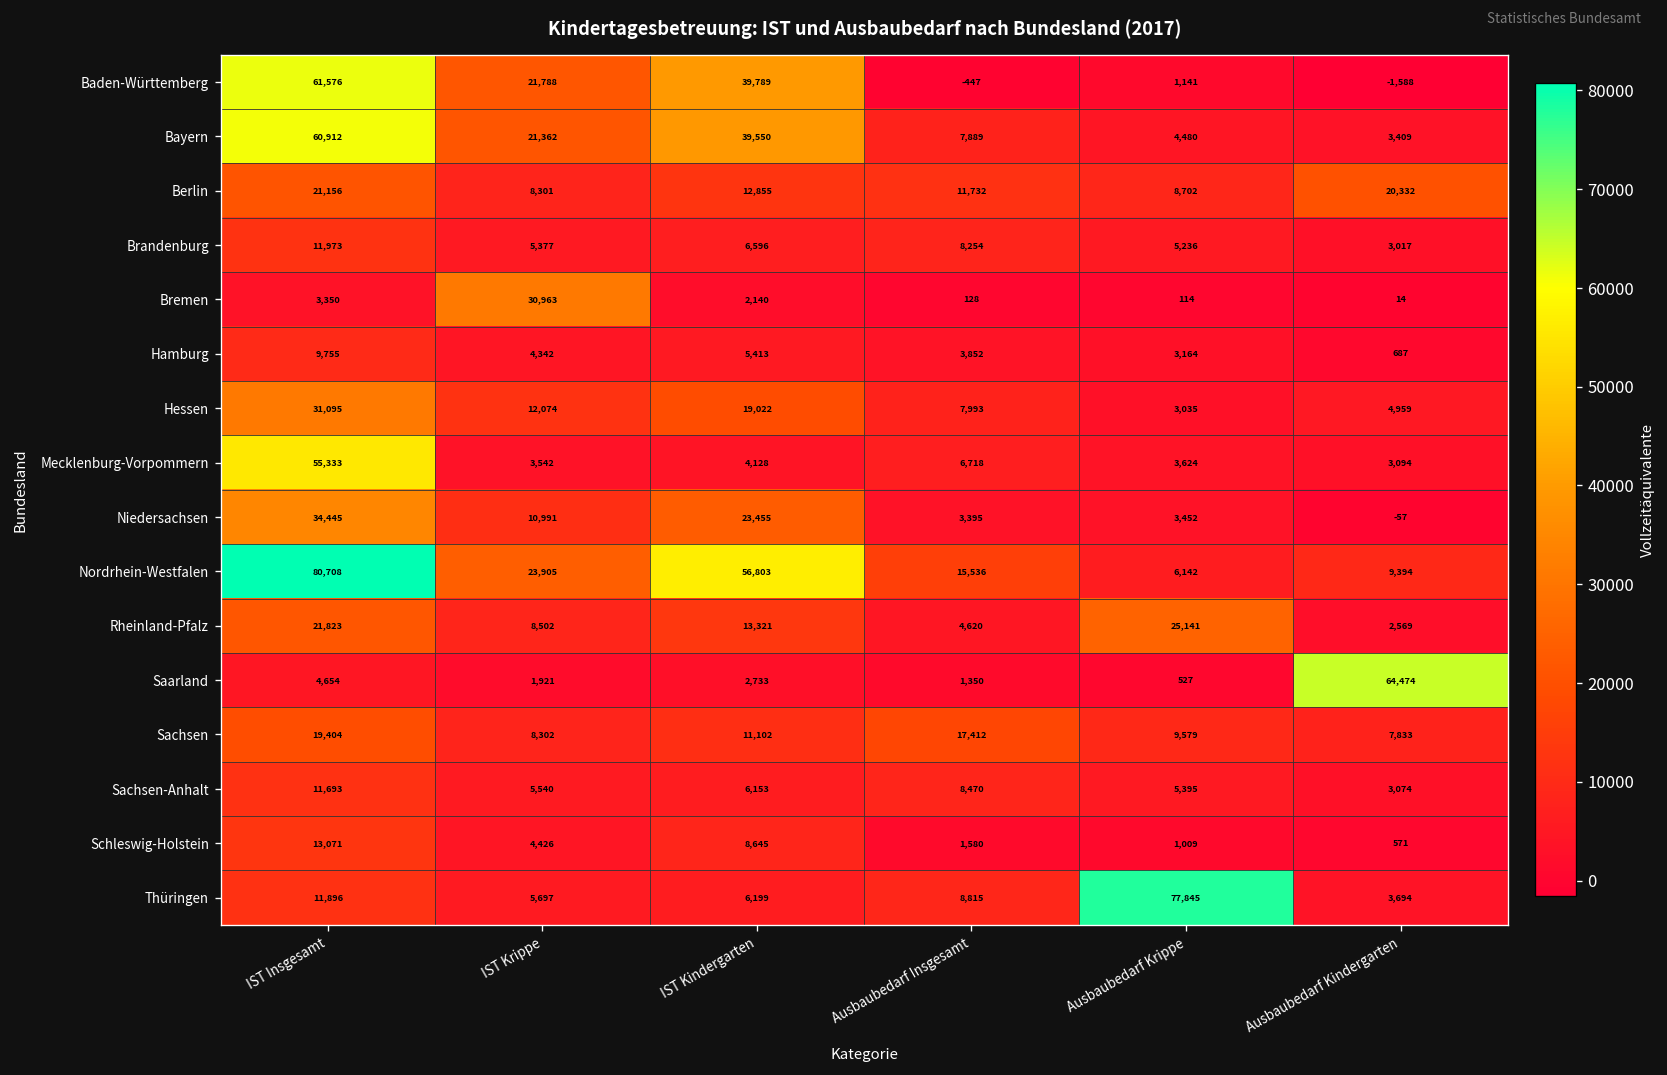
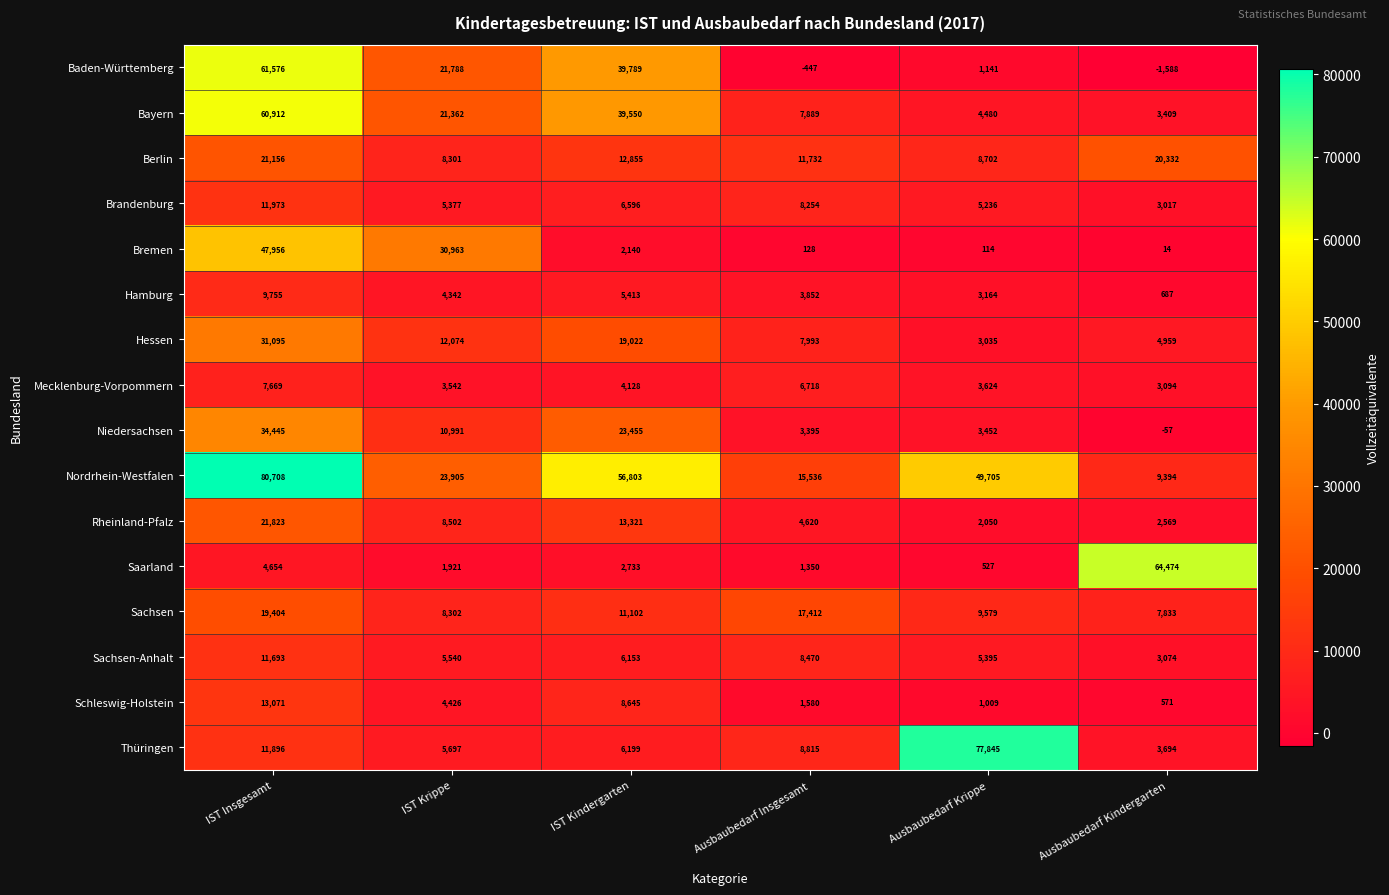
  {
    "Baden-Württemberg": {
      "IST Insgesamt": "61,576",
      "IST Krippe": "21,788",
      "IST Kindergarten": "39,789",
      "Ausbaubedarf Insgesamt": "-447",
      "Ausbaubedarf Krippe": "1,141",
      "Ausbaubedarf Kindergarten": "-1,588"
    },
    "Bayern": {
      "IST Insgesamt": "60,912",
      "IST Krippe": "21,362",
      "IST Kindergarten": "39,550",
      "Ausbaubedarf Insgesamt": "7,889",
      "Ausbaubedarf Krippe": "4,480",
      "Ausbaubedarf Kindergarten": "3,409"
    },
    "Berlin": {
      "IST Insgesamt": "21,156",
      "IST Krippe": "8,301",
      "IST Kindergarten": "12,855",
      "Ausbaubedarf Insgesamt": "11,732",
      "Ausbaubedarf Krippe": "8,702",
      "Ausbaubedarf Kindergarten": "20,332"
    },
    "Brandenburg": {
      "IST Insgesamt": "11,973",
      "IST Krippe": "5,377",
      "IST Kindergarten": "6,596",
      "Ausbaubedarf Insgesamt": "8,254",
      "Ausbaubedarf Krippe": "5,236",
      "Ausbaubedarf Kindergarten": "3,017"
    },
    "Bremen": {
-     "IST Insgesamt": "3,350",
+     "IST Insgesamt": "47,956",
      "IST Krippe": "30,963",
      "IST Kindergarten": "2,140",
      "Ausbaubedarf Insgesamt": "128",
      "Ausbaubedarf Krippe": "114",
      "Ausbaubedarf Kindergarten": "14"
    },
    "Hamburg": {
      "IST Insgesamt": "9,755",
      "IST Krippe": "4,342",
      "IST Kindergarten": "5,413",
      "Ausbaubedarf Insgesamt": "3,852",
      "Ausbaubedarf Krippe": "3,164",
      "Ausbaubedarf Kindergarten": "687"
    },
    "Hessen": {
      "IST Insgesamt": "31,095",
      "IST Krippe": "12,074",
      "IST Kindergarten": "19,022",
      "Ausbaubedarf Insgesamt": "7,993",
      "Ausbaubedarf Krippe": "3,035",
      "Ausbaubedarf Kindergarten": "4,959"
    },
    "Mecklenburg-Vorpommern": {
-     "IST Insgesamt": "55,333",
+     "IST Insgesamt": "7,669",
      "IST Krippe": "3,542",
      "IST Kindergarten": "4,128",
      "Ausbaubedarf Insgesamt": "6,718",
      "Ausbaubedarf Krippe": "3,624",
      "Ausbaubedarf Kindergarten": "3,094"
    },
    "Niedersachsen": {
      "IST Insgesamt": "34,445",
      "IST Krippe": "10,991",
      "IST Kindergarten": "23,455",
      "Ausbaubedarf Insgesamt": "3,395",
      "Ausbaubedarf Krippe": "3,452",
      "Ausbaubedarf Kindergarten": "-57"
    },
    "Nordrhein-Westfalen": {
      "IST Insgesamt": "80,708",
      "IST Krippe": "23,905",
      "IST Kindergarten": "56,803",
      "Ausbaubedarf Insgesamt": "15,536",
-     "Ausbaubedarf Krippe": "6,142",
+     "Ausbaubedarf Krippe": "49,705",
      "Ausbaubedarf Kindergarten": "9,394"
    },
    "Rheinland-Pfalz": {
      "IST Insgesamt": "21,823",
      "IST Krippe": "8,502",
      "IST Kindergarten": "13,321",
      "Ausbaubedarf Insgesamt": "4,620",
-     "Ausbaubedarf Krippe": "25,141",
+     "Ausbaubedarf Krippe": "2,050",
      "Ausbaubedarf Kindergarten": "2,569"
    },
    "Saarland": {
      "IST Insgesamt": "4,654",
      "IST Krippe": "1,921",
      "IST Kindergarten": "2,733",
      "Ausbaubedarf Insgesamt": "1,350",
      "Ausbaubedarf Krippe": "527",
      "Ausbaubedarf Kindergarten": "64,474"
    },
    "Sachsen": {
      "IST Insgesamt": "19,404",
      "IST Krippe": "8,302",
      "IST Kindergarten": "11,102",
      "Ausbaubedarf Insgesamt": "17,412",
      "Ausbaubedarf Krippe": "9,579",
      "Ausbaubedarf Kindergarten": "7,833"
    },
    "Sachsen-Anhalt": {
      "IST Insgesamt": "11,693",
      "IST Krippe": "5,540",
      "IST Kindergarten": "6,153",
      "Ausbaubedarf Insgesamt": "8,470",
      "Ausbaubedarf Krippe": "5,395",
      "Ausbaubedarf Kindergarten": "3,074"
    },
    "Schleswig-Holstein": {
      "IST Insgesamt": "13,071",
      "IST Krippe": "4,426",
      "IST Kindergarten": "8,645",
      "Ausbaubedarf Insgesamt": "1,580",
      "Ausbaubedarf Krippe": "1,009",
      "Ausbaubedarf Kindergarten": "571"
    },
    "Thüringen": {
      "IST Insgesamt": "11,896",
      "IST Krippe": "5,697",
      "IST Kindergarten": "6,199",
      "Ausbaubedarf Insgesamt": "8,815",
      "Ausbaubedarf Krippe": "77,845",
      "Ausbaubedarf Kindergarten": "3,694"
    }
  }
